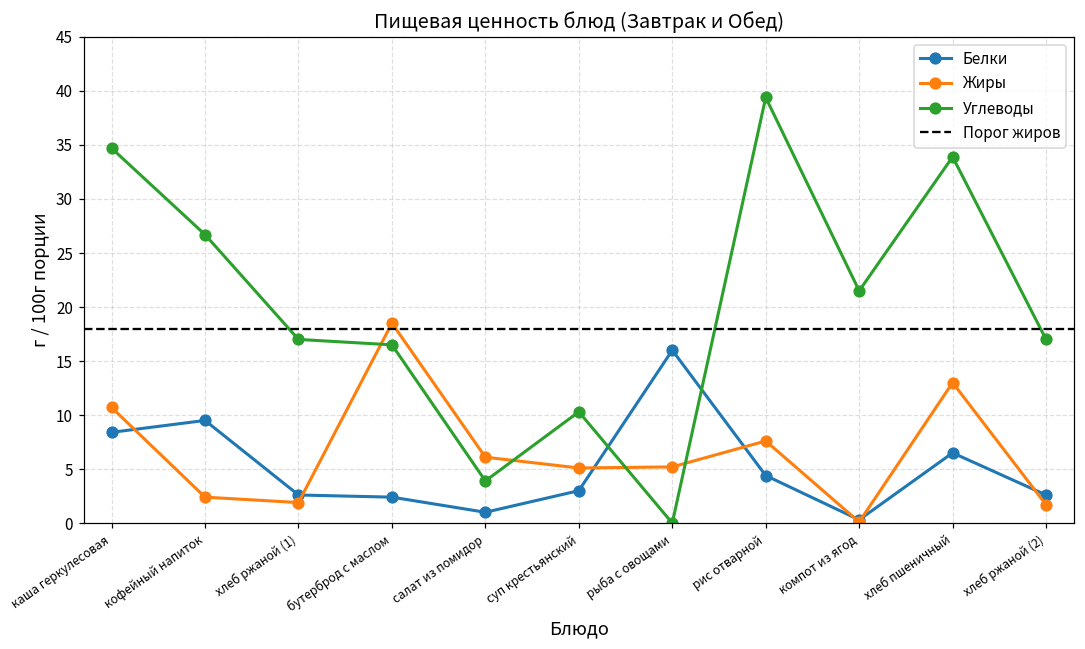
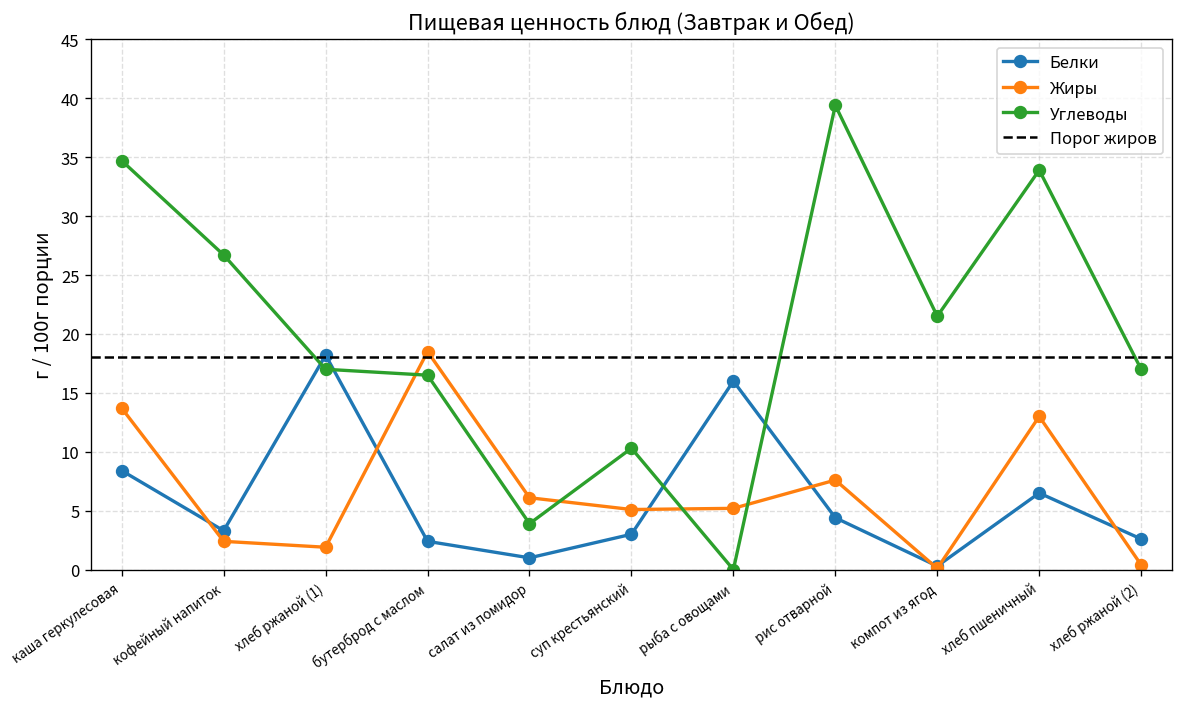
  {
    "Белки": {
      "каша геркулесовая": 8,
-     "кофейный напиток": 10,
-     "хлеб ржаной (1)": 3,
+     "кофейный напиток": 3,
+     "хлеб ржаной (1)": 18,
      "бутерброд с маслом": 2,
      "салат из помидор": 1,
      "суп крестьянский": 3,
      "рыба с овощами": 16,
      "рис отварной": 4,
      "хлеб пшеничный": 7,
      "хлеб ржаной (2)": 3
    },
    "Жиры": {
-     "каша геркулесовая": 11,
+     "каша геркулесовая": 14,
      "кофейный напиток": 2,
      "хлеб ржаной (1)": 2,
      "бутерброд с маслом": 19,
      "салат из помидор": 6,
      "суп крестьянский": 5,
      "рыба с овощами": 5,
      "рис отварной": 8,
      "хлеб пшеничный": 13,
-     "хлеб ржаной (2)": 2
+     "хлеб ржаной (2)": 0
    },
    "Углеводы": {
      "каша геркулесовая": 35,
      "кофейный напиток": 27,
      "хлеб ржаной (1)": 17,
      "бутерброд с маслом": 17,
      "салат из помидор": 4,
      "суп крестьянский": 10,
      "рыба с овощами": 0,
      "рис отварной": 39,
      "компот из ягод": 22,
      "хлеб пшеничный": 34,
      "хлеб ржаной (2)": 17
    }
  }
